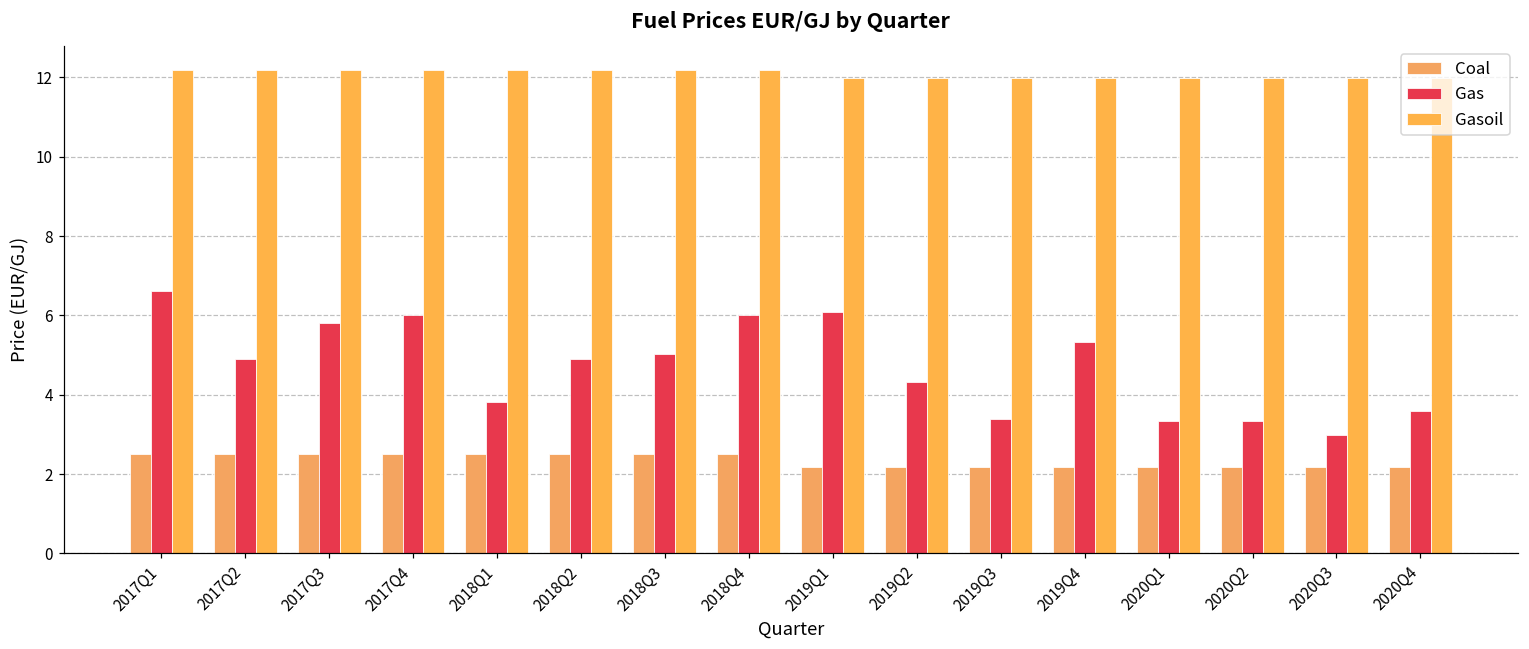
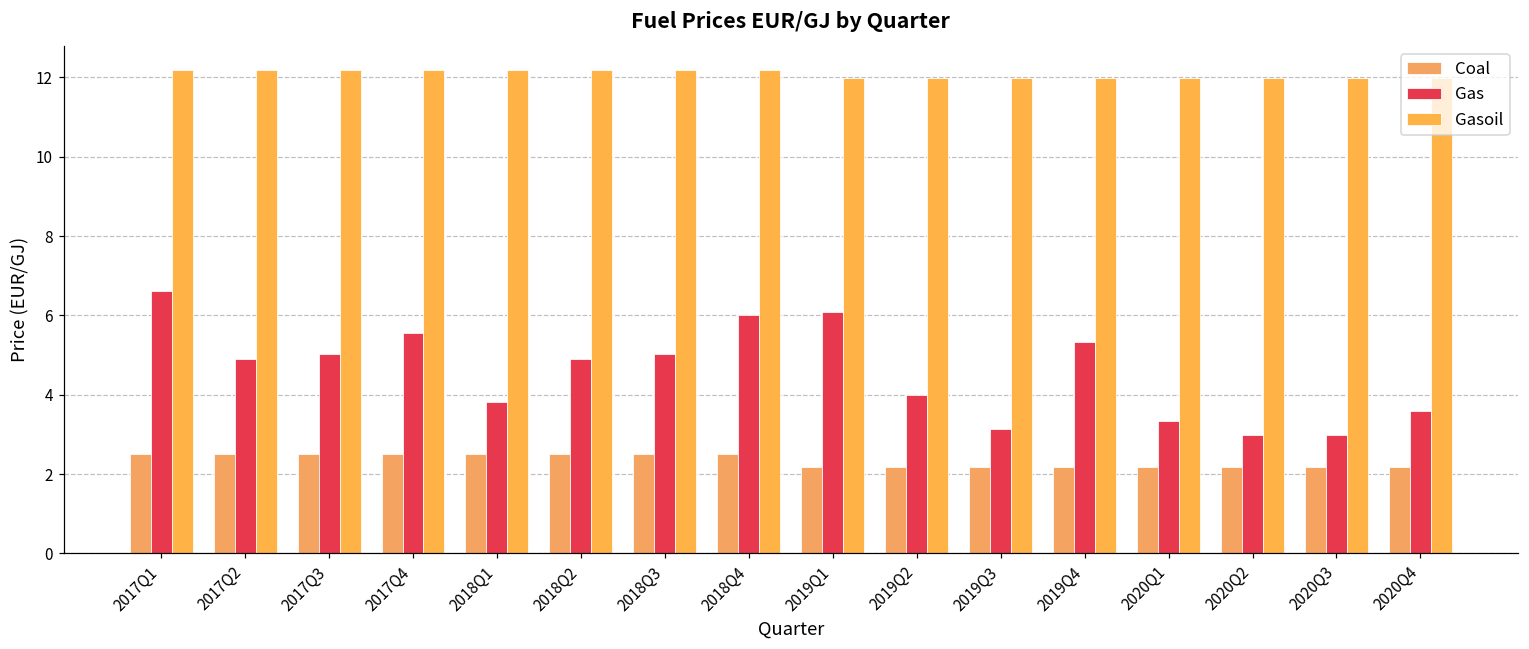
  {
    "Gas": {
      "2017Q1": 6.6,
      "2017Q2": 4.9,
-     "2017Q3": 5.8,
-     "2017Q4": 6.0,
+     "2017Q3": 5.0,
+     "2017Q4": 5.6,
      "2018Q1": 3.8,
      "2018Q2": 4.9,
      "2018Q3": 5.0,
      "2018Q4": 6.0,
      "2019Q1": 6.1,
-     "2019Q2": 4.3,
-     "2019Q3": 3.4,
+     "2019Q2": 4.0,
+     "2019Q3": 3.1,
      "2019Q4": 5.3,
      "2020Q1": 3.3,
-     "2020Q2": 3.3,
+     "2020Q2": 3.0,
      "2020Q3": 3.0,
      "2020Q4": 3.6
    }
  }
